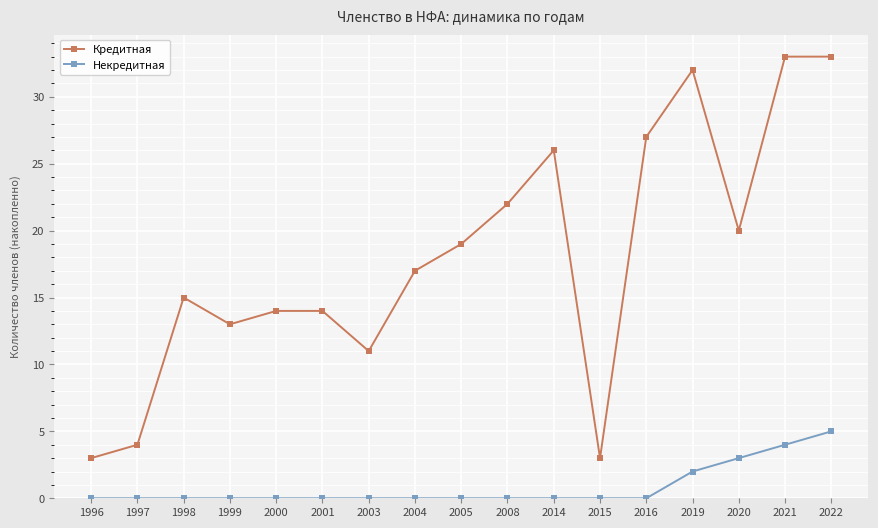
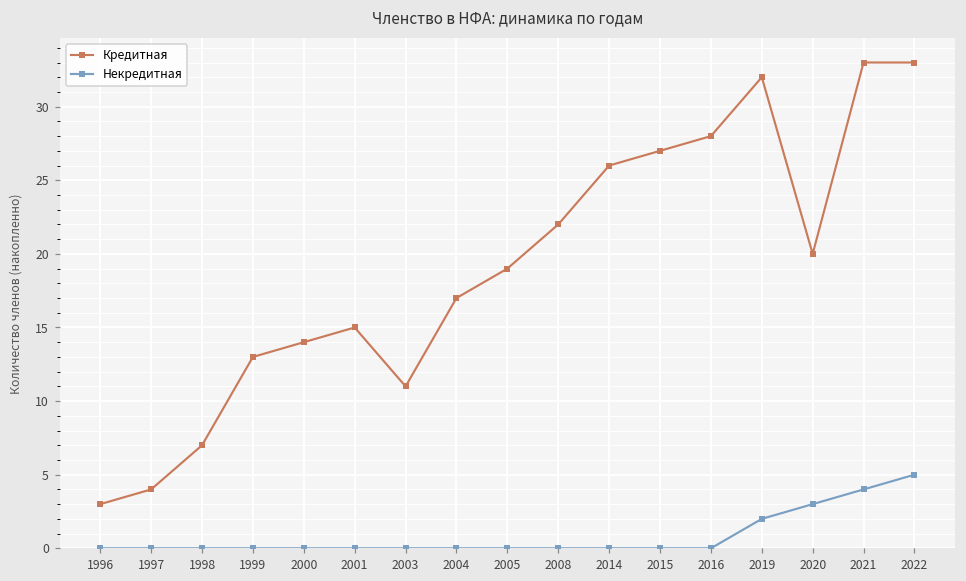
  {
    "Кредитная": {
      "1996": 3,
      "1997": 4,
-     "1998": 15,
+     "1998": 7,
      "1999": 13,
      "2000": 14,
-     "2001": 14,
+     "2001": 15,
      "2003": 11,
      "2004": 17,
      "2005": 19,
      "2008": 22,
      "2014": 26,
-     "2015": 3,
-     "2016": 27,
+     "2015": 27,
+     "2016": 28,
      "2019": 32,
      "2020": 20,
      "2021": 33,
      "2022": 33
    },
    "Некредитная": {
      "1996": 0,
      "1997": 0,
      "1998": 0,
      "1999": 0,
      "2000": 0,
      "2001": 0,
      "2003": 0,
      "2004": 0,
      "2005": 0,
      "2008": 0,
      "2014": 0,
      "2015": 0,
      "2016": 0,
      "2019": 2,
      "2020": 3,
      "2021": 4,
      "2022": 5
    }
  }
